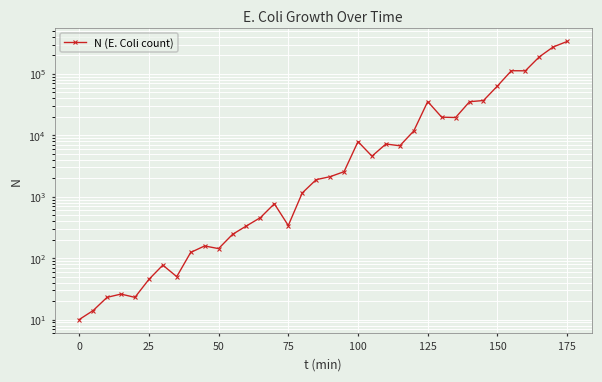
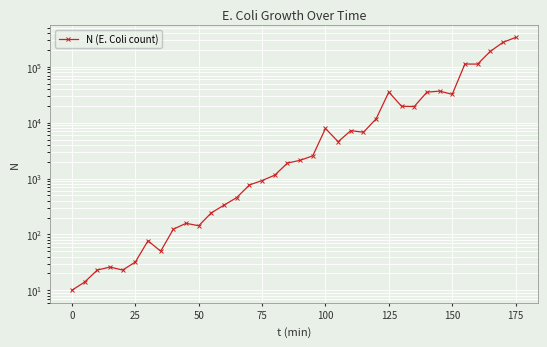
  {
    "0": 10,
-   "25": 50,
+   "25": 30,
    "50": 140,
-   "75": 300,
+   "75": 900,
    "100": 8000,
    "125": 40000,
-   "150": 60000,
+   "150": 30000,
    "175": 300000
  }
